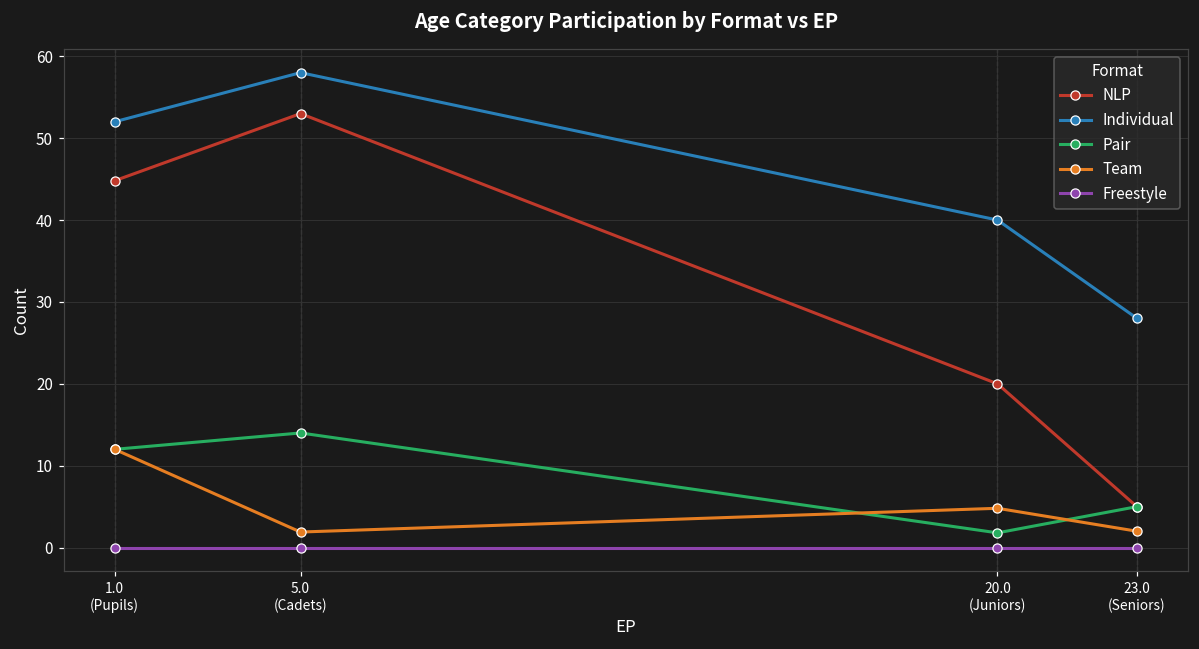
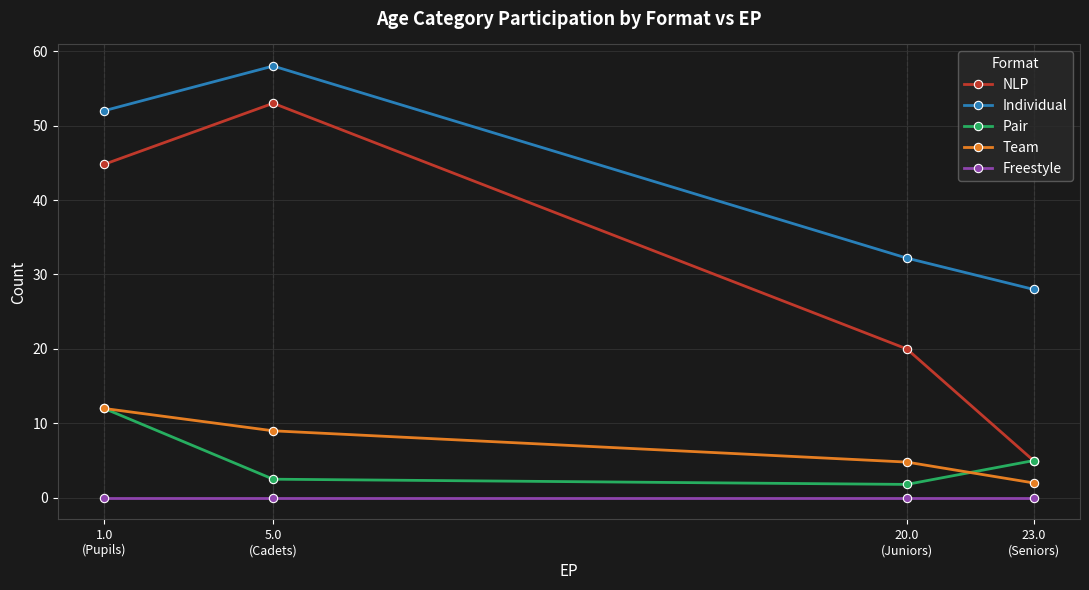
  {
    "NLP": {
      "1.0 (Pupils)": 45,
      "5.0 (Cadets)": 53,
      "20.0 (Juniors)": 20
    },
    "Individual": {
      "1.0 (Pupils)": 52,
      "5.0 (Cadets)": 58,
-     "20.0 (Juniors)": 40,
+     "20.0 (Juniors)": 32,
      "23.0 (Seniors)": 28
    },
    "Pair": {
-     "5.0 (Cadets)": 14,
+     "5.0 (Cadets)": 3,
      "20.0 (Juniors)": 2
    },
    "Team": {
-     "5.0 (Cadets)": 2,
+     "5.0 (Cadets)": 9,
      "20.0 (Juniors)": 5,
      "23.0 (Seniors)": 2
    },
    "Freestyle": {
      "1.0 (Pupils)": 0,
      "5.0 (Cadets)": 0,
      "20.0 (Juniors)": 0,
      "23.0 (Seniors)": 0
    }
  }
